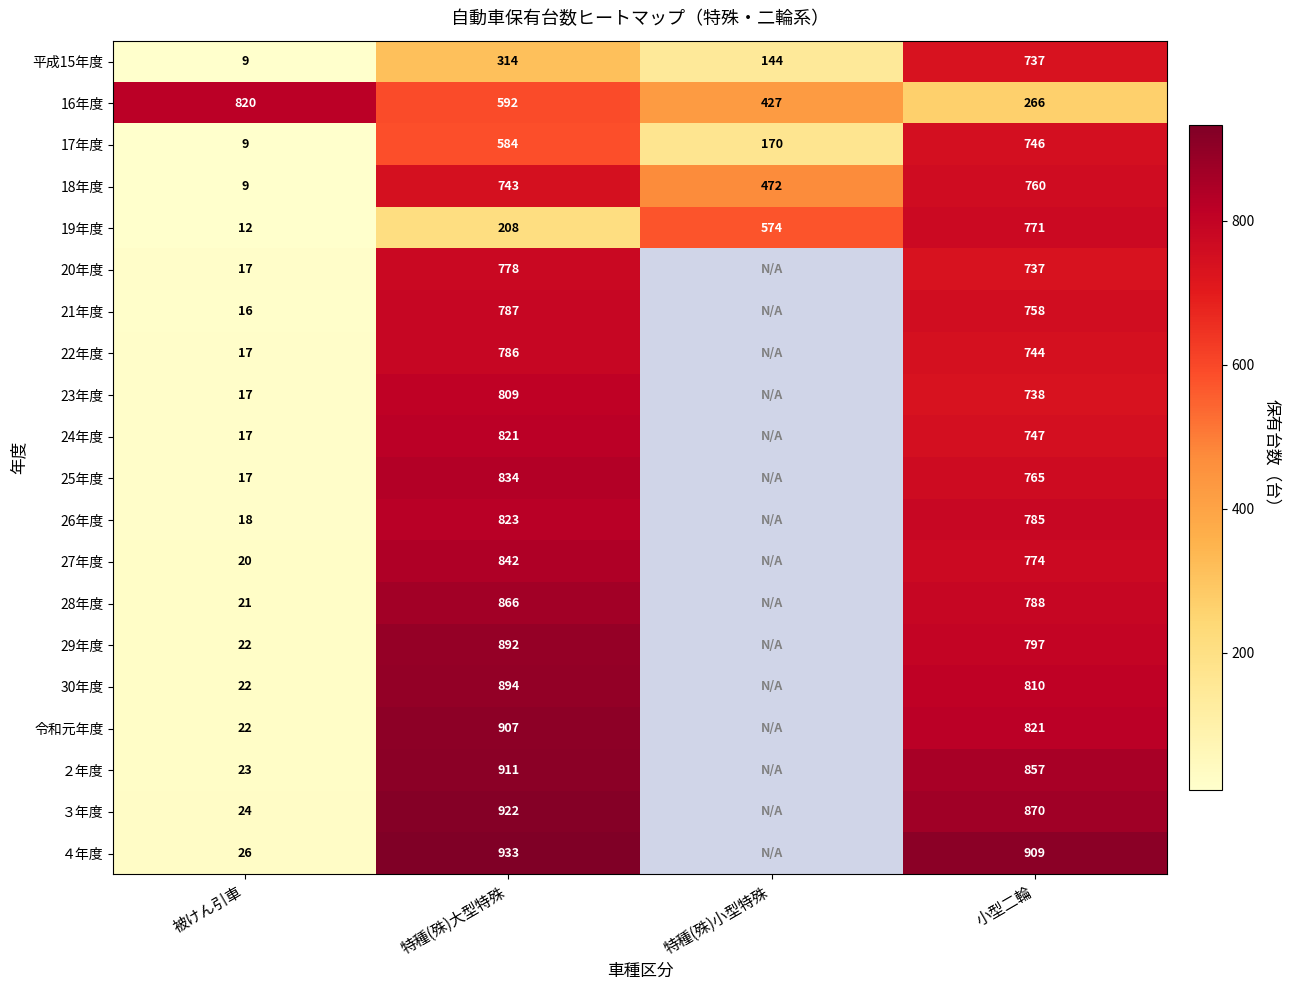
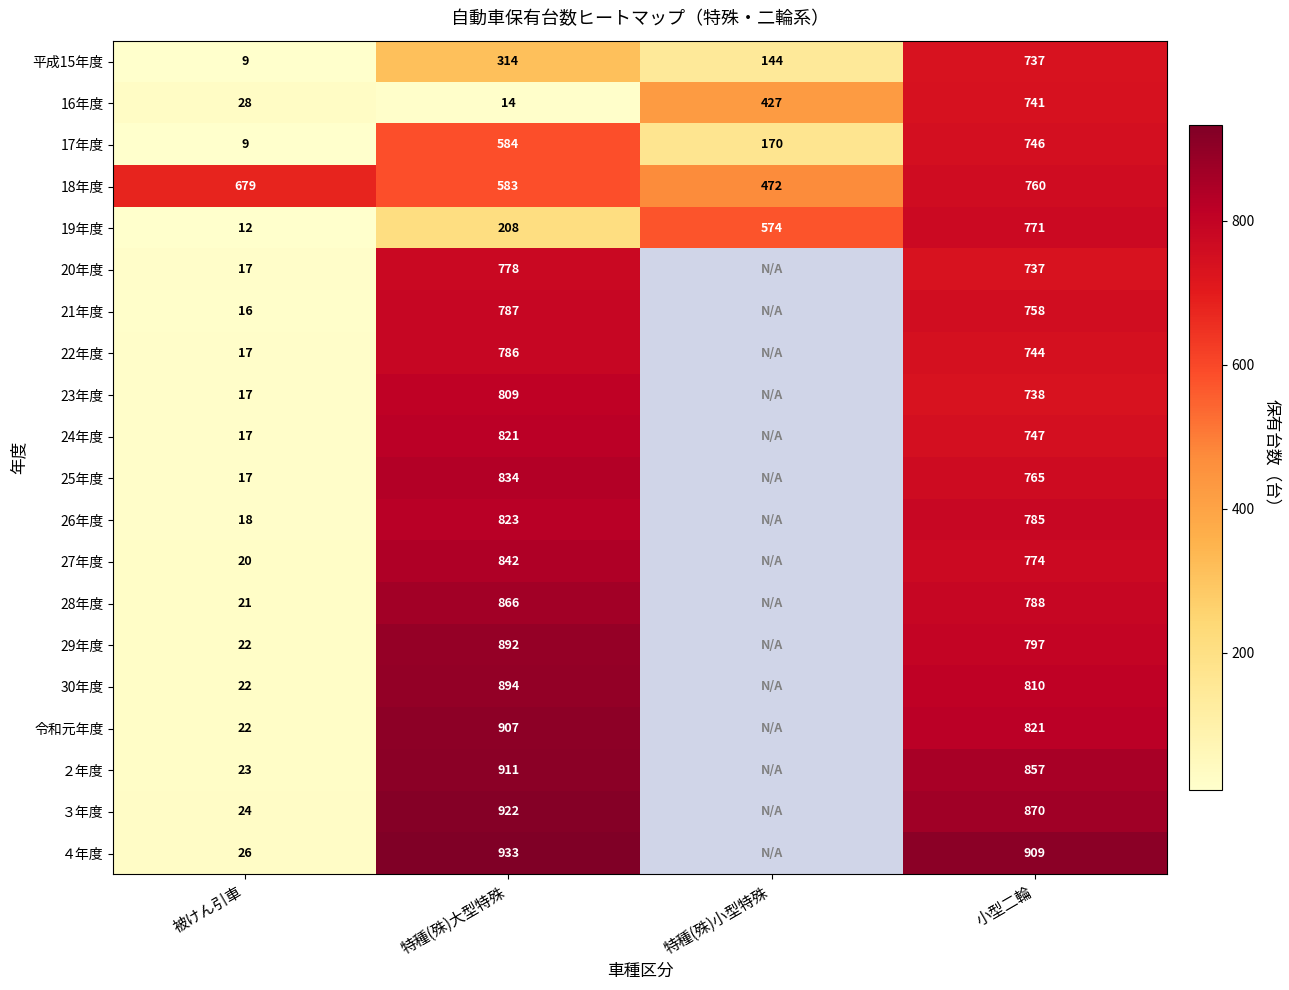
  {
    "平成15年度": {
      "被けん引車": 9,
      "特種(殊)大型特殊": 314,
      "特種(殊)小型特殊": 144,
      "小型二輪": 737
    },
    "16年度": {
-     "被けん引車": 820,
-     "特種(殊)大型特殊": 592,
+     "被けん引車": 28,
+     "特種(殊)大型特殊": 14,
      "特種(殊)小型特殊": 427,
-     "小型二輪": 266
+     "小型二輪": 741
    },
    "17年度": {
      "被けん引車": 9,
      "特種(殊)大型特殊": 584,
      "特種(殊)小型特殊": 170,
      "小型二輪": 746
    },
    "18年度": {
-     "被けん引車": 9,
-     "特種(殊)大型特殊": 743,
+     "被けん引車": 679,
+     "特種(殊)大型特殊": 583,
      "特種(殊)小型特殊": 472,
      "小型二輪": 760
    },
    "19年度": {
      "被けん引車": 12,
      "特種(殊)大型特殊": 208,
      "特種(殊)小型特殊": 574,
      "小型二輪": 771
    },
    "20年度": {
      "被けん引車": 17,
      "特種(殊)大型特殊": 778,
      "小型二輪": 737
    },
    "21年度": {
      "被けん引車": 16,
      "特種(殊)大型特殊": 787,
      "小型二輪": 758
    },
    "22年度": {
      "被けん引車": 17,
      "特種(殊)大型特殊": 786,
      "小型二輪": 744
    },
    "23年度": {
      "被けん引車": 17,
      "特種(殊)大型特殊": 809,
      "小型二輪": 738
    },
    "24年度": {
      "被けん引車": 17,
      "特種(殊)大型特殊": 821,
      "小型二輪": 747
    },
    "25年度": {
      "被けん引車": 17,
      "特種(殊)大型特殊": 834,
      "小型二輪": 765
    },
    "26年度": {
      "被けん引車": 18,
      "特種(殊)大型特殊": 823,
      "小型二輪": 785
    },
    "27年度": {
      "被けん引車": 20,
      "特種(殊)大型特殊": 842,
      "小型二輪": 774
    },
    "28年度": {
      "被けん引車": 21,
      "特種(殊)大型特殊": 866,
      "小型二輪": 788
    },
    "29年度": {
      "被けん引車": 22,
      "特種(殊)大型特殊": 892,
      "小型二輪": 797
    },
    "30年度": {
      "被けん引車": 22,
      "特種(殊)大型特殊": 894,
      "小型二輪": 810
    },
    "令和元年度": {
      "被けん引車": 22,
      "特種(殊)大型特殊": 907,
      "小型二輪": 821
    },
    "２年度": {
      "被けん引車": 23,
      "特種(殊)大型特殊": 911,
      "小型二輪": 857
    },
    "３年度": {
      "被けん引車": 24,
      "特種(殊)大型特殊": 922,
      "小型二輪": 870
    },
    "４年度": {
      "被けん引車": 26,
      "特種(殊)大型特殊": 933,
      "小型二輪": 909
    }
  }
